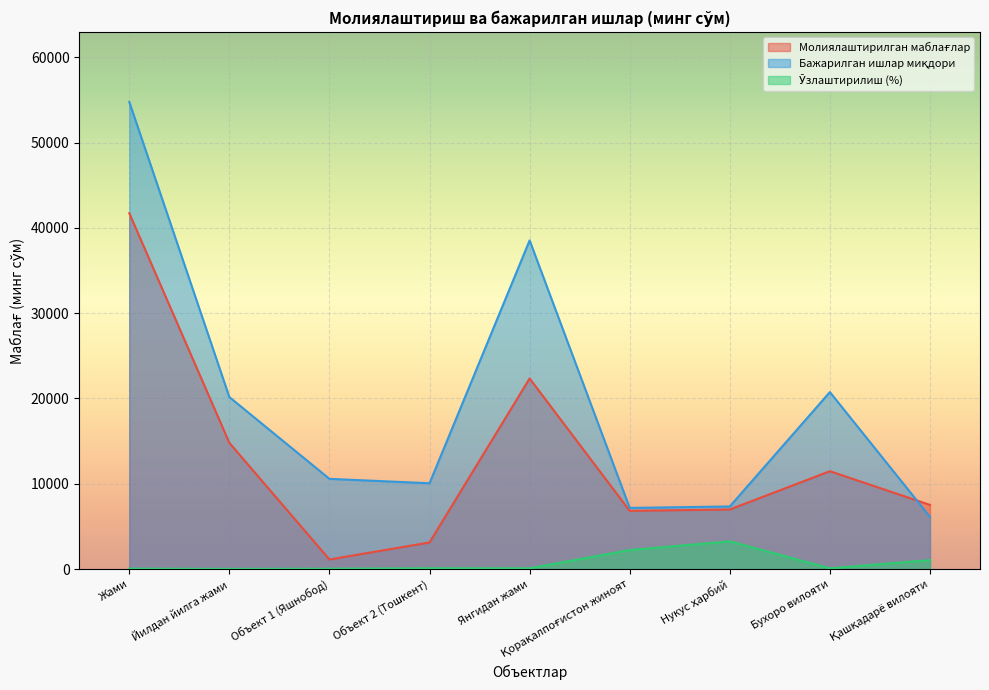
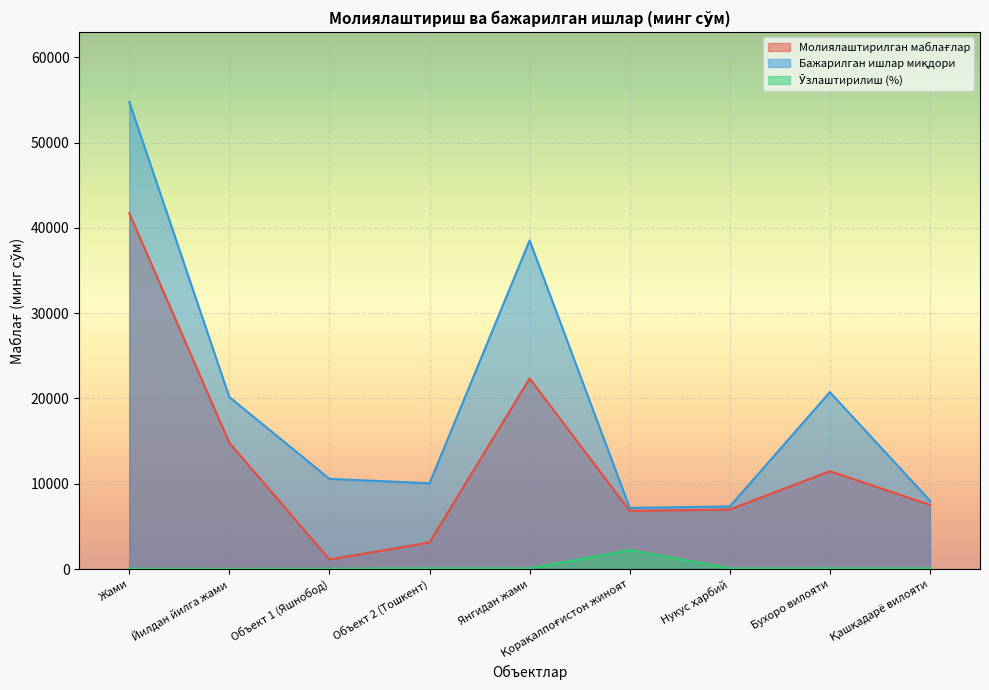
  {
    "Молиялаштирилган маблағлар": {
      "Жами": 42000,
      "Йилдан йилга жами": 15000,
      "Объект 1 (Яшнобод)": 1000,
      "Объект 2 (Тошкент)": 3000,
      "Янгидан жами": 22000,
      "Қорақалпоғистон жиноят": 7000,
      "Нукус ҳарбий": 7000,
      "Бухоро вилояти": 11000,
      "Қашқадарё вилояти": 8000
    },
    "Бажарилган ишлар миқдори": {
      "Жами": 55000,
      "Йилдан йилга жами": 20000,
      "Объект 1 (Яшнобод)": 11000,
      "Объект 2 (Тошкент)": 10000,
      "Янгидан жами": 39000,
      "Қорақалпоғистон жиноят": 7000,
      "Нукус ҳарбий": 7000,
      "Бухоро вилояти": 21000,
-     "Қашқадарё вилояти": 6000
+     "Қашқадарё вилояти": 8000
    },
    "Ўзлаштирилиш (%)": {
      "Жами": 0,
      "Йилдан йилга жами": 0,
      "Объект 1 (Яшнобод)": 0,
      "Объект 2 (Тошкент)": 0,
      "Янгидан жами": 0,
      "Қорақалпоғистон жиноят": 2000,
-     "Нукус ҳарбий": 3000,
+     "Нукус ҳарбий": 0,
      "Бухоро вилояти": 0,
-     "Қашқадарё вилояти": 1000
+     "Қашқадарё вилояти": 0
    }
  }
